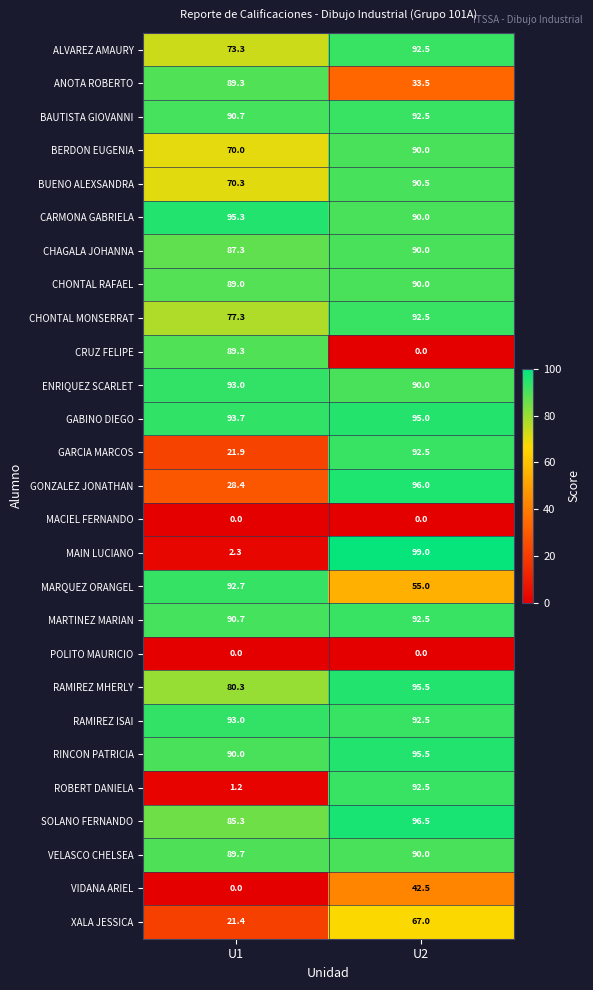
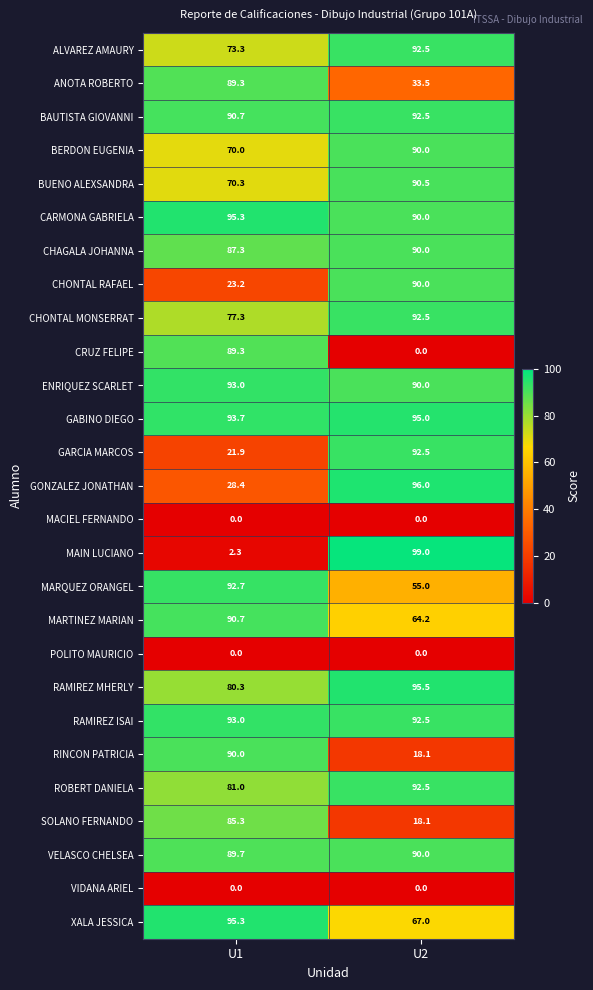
  {
    "ALVAREZ AMAURY": {
      "U1": 73.3,
      "U2": 92.5
    },
    "ANOTA ROBERTO": {
      "U1": 89.3,
      "U2": 33.5
    },
    "BAUTISTA GIOVANNI": {
      "U1": 90.7,
      "U2": 92.5
    },
    "BERDON EUGENIA": {
      "U1": 70.0,
      "U2": 90.0
    },
    "BUENO ALEXSANDRA": {
      "U1": 70.3,
      "U2": 90.5
    },
    "CARMONA GABRIELA": {
      "U1": 95.3,
      "U2": 90.0
    },
    "CHAGALA JOHANNA": {
      "U1": 87.3,
      "U2": 90.0
    },
    "CHONTAL RAFAEL": {
-     "U1": 89.0,
+     "U1": 23.2,
      "U2": 90.0
    },
    "CHONTAL MONSERRAT": {
      "U1": 77.3,
      "U2": 92.5
    },
    "CRUZ FELIPE": {
      "U1": 89.3,
      "U2": 0.0
    },
    "ENRIQUEZ SCARLET": {
      "U1": 93.0,
      "U2": 90.0
    },
    "GABINO DIEGO": {
      "U1": 93.7,
      "U2": 95.0
    },
    "GARCIA MARCOS": {
      "U1": 21.9,
      "U2": 92.5
    },
    "GONZALEZ JONATHAN": {
      "U1": 28.4,
      "U2": 96.0
    },
    "MACIEL FERNANDO": {
      "U1": 0.0,
      "U2": 0.0
    },
    "MAIN LUCIANO": {
      "U1": 2.3,
      "U2": 99.0
    },
    "MARQUEZ ORANGEL": {
      "U1": 92.7,
      "U2": 55.0
    },
    "MARTINEZ MARIAN": {
      "U1": 90.7,
-     "U2": 92.5
+     "U2": 64.2
    },
    "POLITO MAURICIO": {
      "U1": 0.0,
      "U2": 0.0
    },
    "RAMIREZ MHERLY": {
      "U1": 80.3,
      "U2": 95.5
    },
    "RAMIREZ ISAI": {
      "U1": 93.0,
      "U2": 92.5
    },
    "RINCON PATRICIA": {
      "U1": 90.0,
-     "U2": 95.5
+     "U2": 18.1
    },
    "ROBERT DANIELA": {
-     "U1": 1.2,
+     "U1": 81.0,
      "U2": 92.5
    },
    "SOLANO FERNANDO": {
      "U1": 85.3,
-     "U2": 96.5
+     "U2": 18.1
    },
    "VELASCO CHELSEA": {
      "U1": 89.7,
      "U2": 90.0
    },
    "VIDANA ARIEL": {
      "U1": 0.0,
-     "U2": 42.5
+     "U2": 0.0
    },
    "XALA JESSICA": {
-     "U1": 21.4,
+     "U1": 95.3,
      "U2": 67.0
    }
  }
